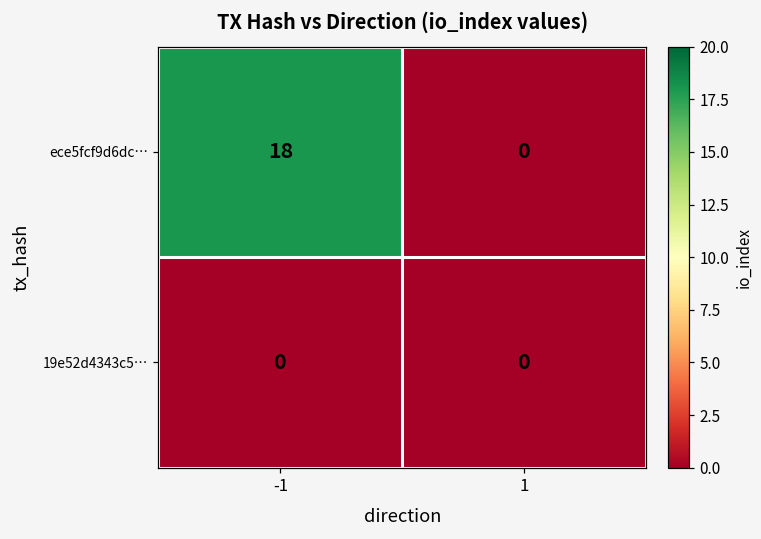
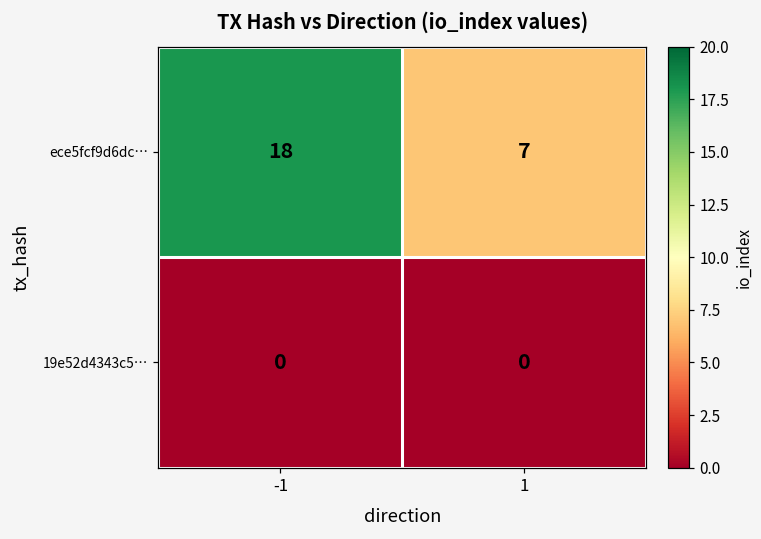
  {
    "ece5fcf9d6dc…": {
      "-1": 18,
-     "1": 0
+     "1": 7
    },
    "19e52d4343c5…": {
      "-1": 0,
      "1": 0
    }
  }
